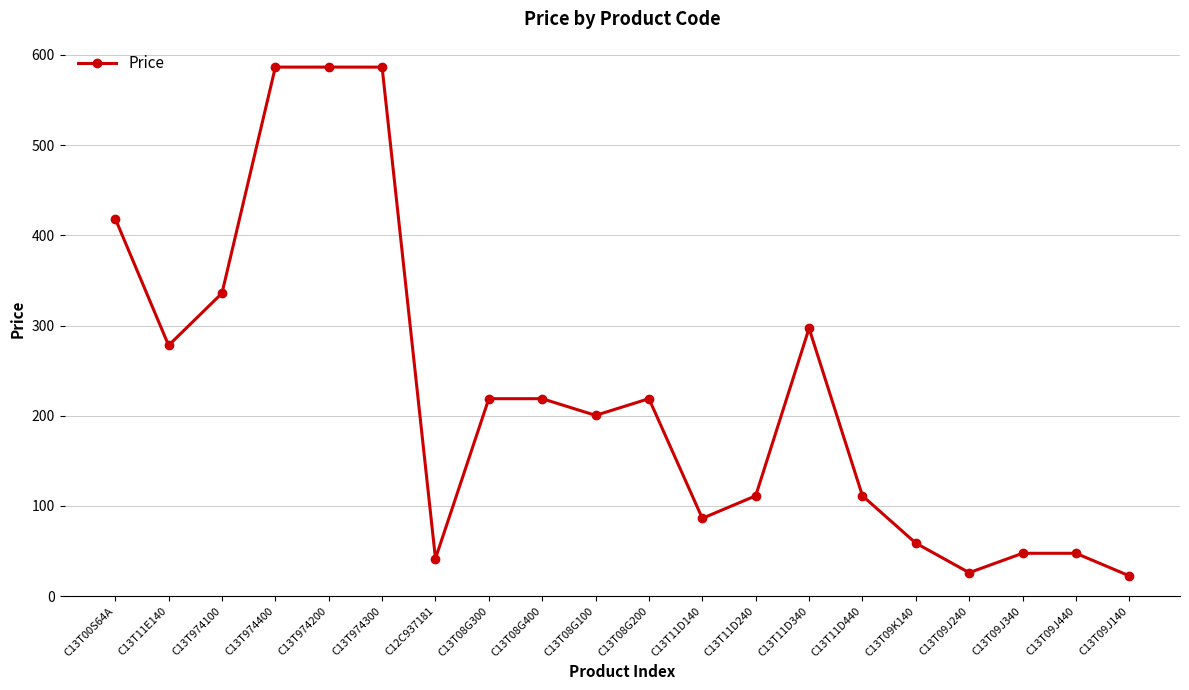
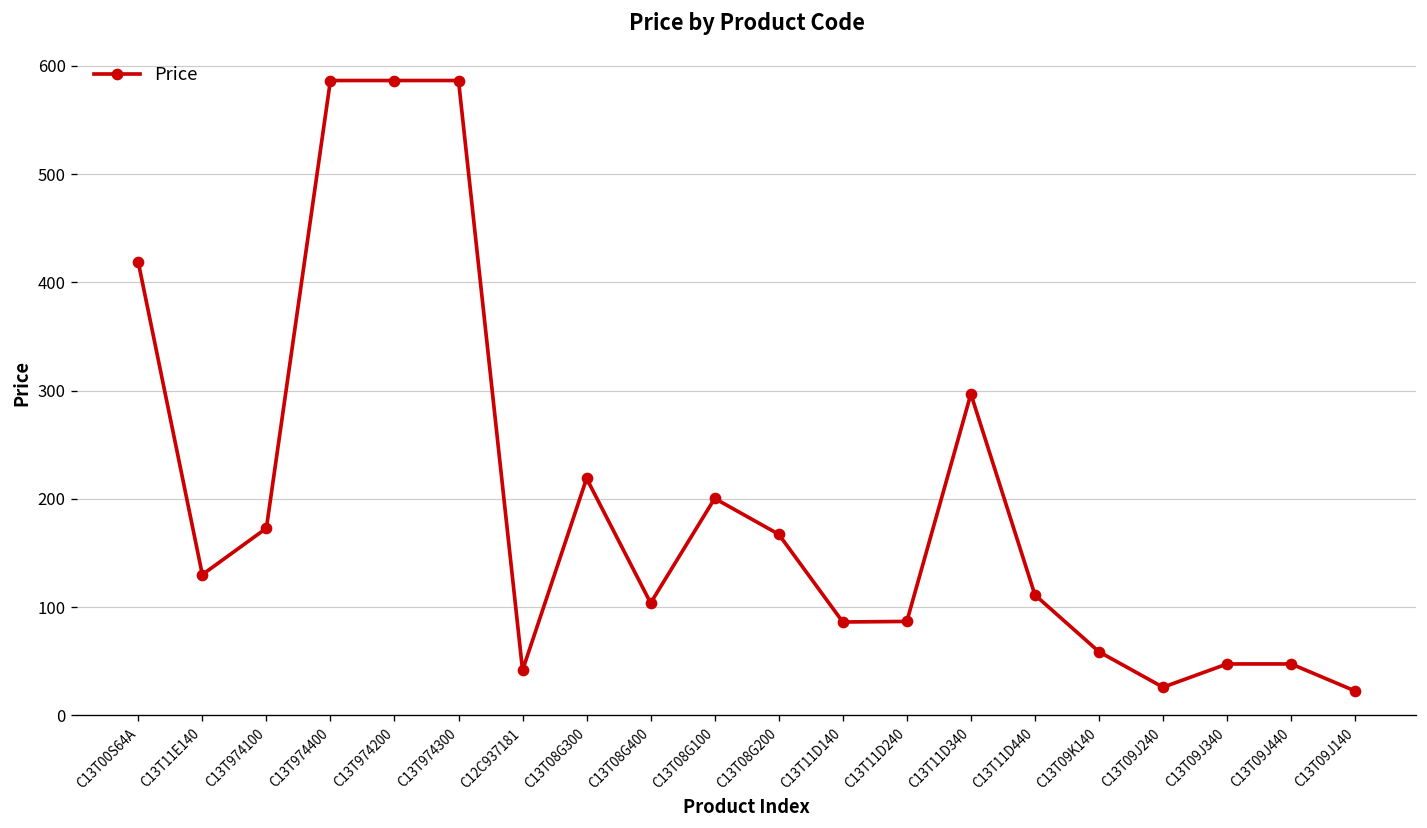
  {
    "C13T00S64A": 420,
-   "C13T11E140": 280,
-   "C13T974100": 340,
+   "C13T11E140": 130,
+   "C13T974100": 170,
    "C13T974400": 590,
    "C13T974200": 590,
    "C13T974300": 590,
    "C12C937181": 40,
    "C13T08G300": 220,
-   "C13T08G400": 220,
+   "C13T08G400": 100,
    "C13T08G100": 200,
-   "C13T08G200": 220,
+   "C13T08G200": 170,
    "C13T11D140": 90,
-   "C13T11D240": 110,
+   "C13T11D240": 90,
    "C13T11D340": 300,
    "C13T11D440": 110,
    "C13T09K140": 60,
    "C13T09J240": 30,
    "C13T09J340": 50,
    "C13T09J440": 50,
    "C13T09J140": 20
  }
